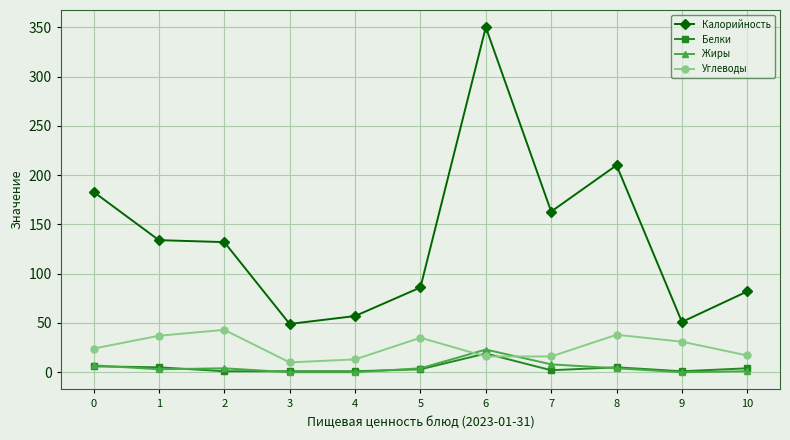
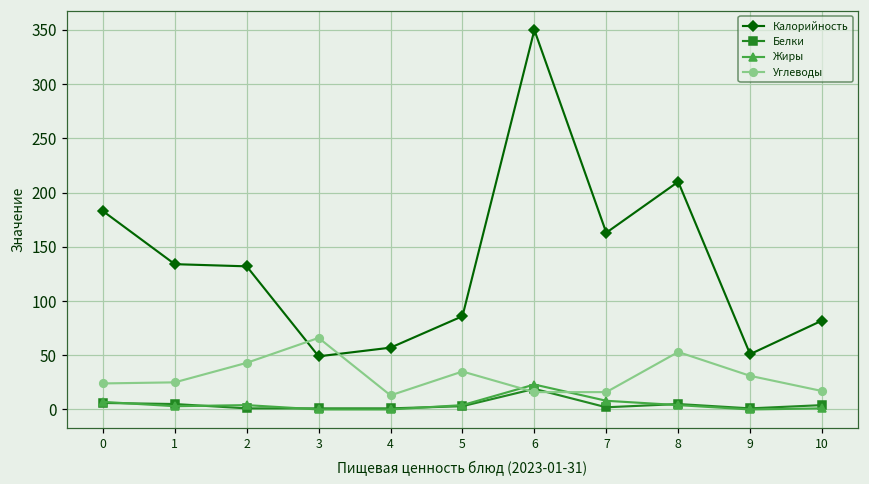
  {
    "Углеводы": {
      "0": 20,
-     "1": 40,
+     "1": 30,
      "2": 40,
-     "3": 10,
+     "3": 70,
      "4": 10,
      "5": 40,
      "6": 20,
      "7": 20,
-     "8": 40,
+     "8": 50,
      "9": 30,
      "10": 20
    }
  }
